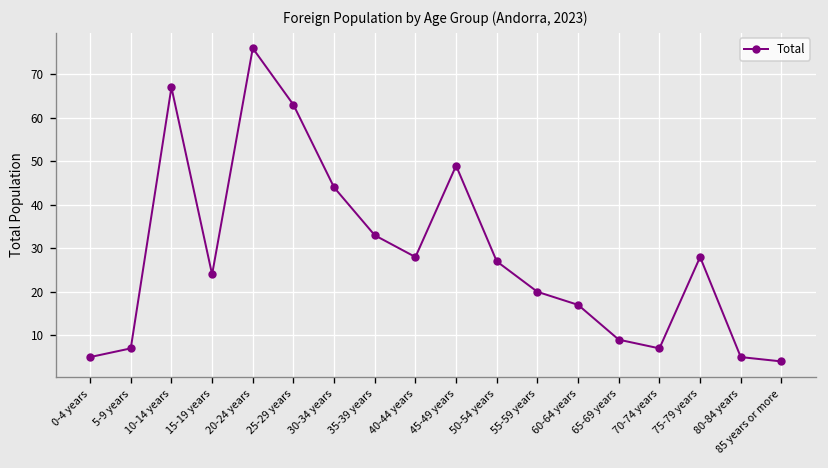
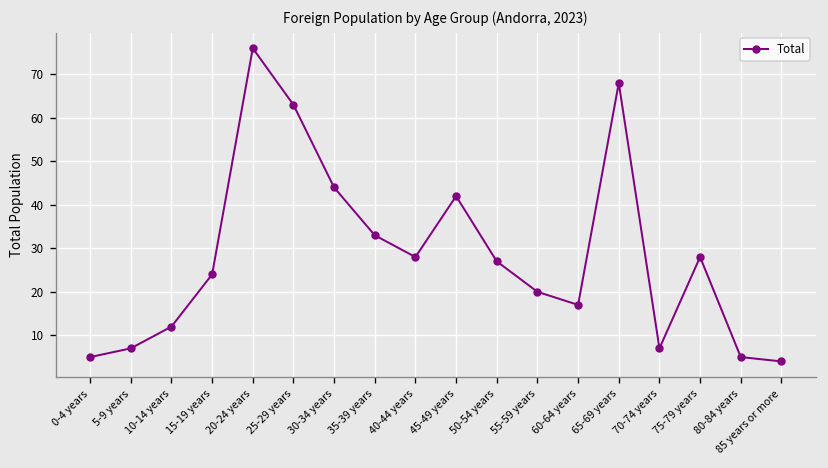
  {
    "0-4 years": 5,
    "5-9 years": 7,
-   "10-14 years": 67,
+   "10-14 years": 12,
    "15-19 years": 24,
    "20-24 years": 76,
    "25-29 years": 63,
    "30-34 years": 44,
    "35-39 years": 33,
    "40-44 years": 28,
-   "45-49 years": 49,
+   "45-49 years": 42,
    "50-54 years": 27,
    "55-59 years": 20,
    "60-64 years": 17,
-   "65-69 years": 9,
+   "65-69 years": 68,
    "70-74 years": 7,
    "75-79 years": 28,
    "80-84 years": 5,
    "85 years or more": 4
  }
